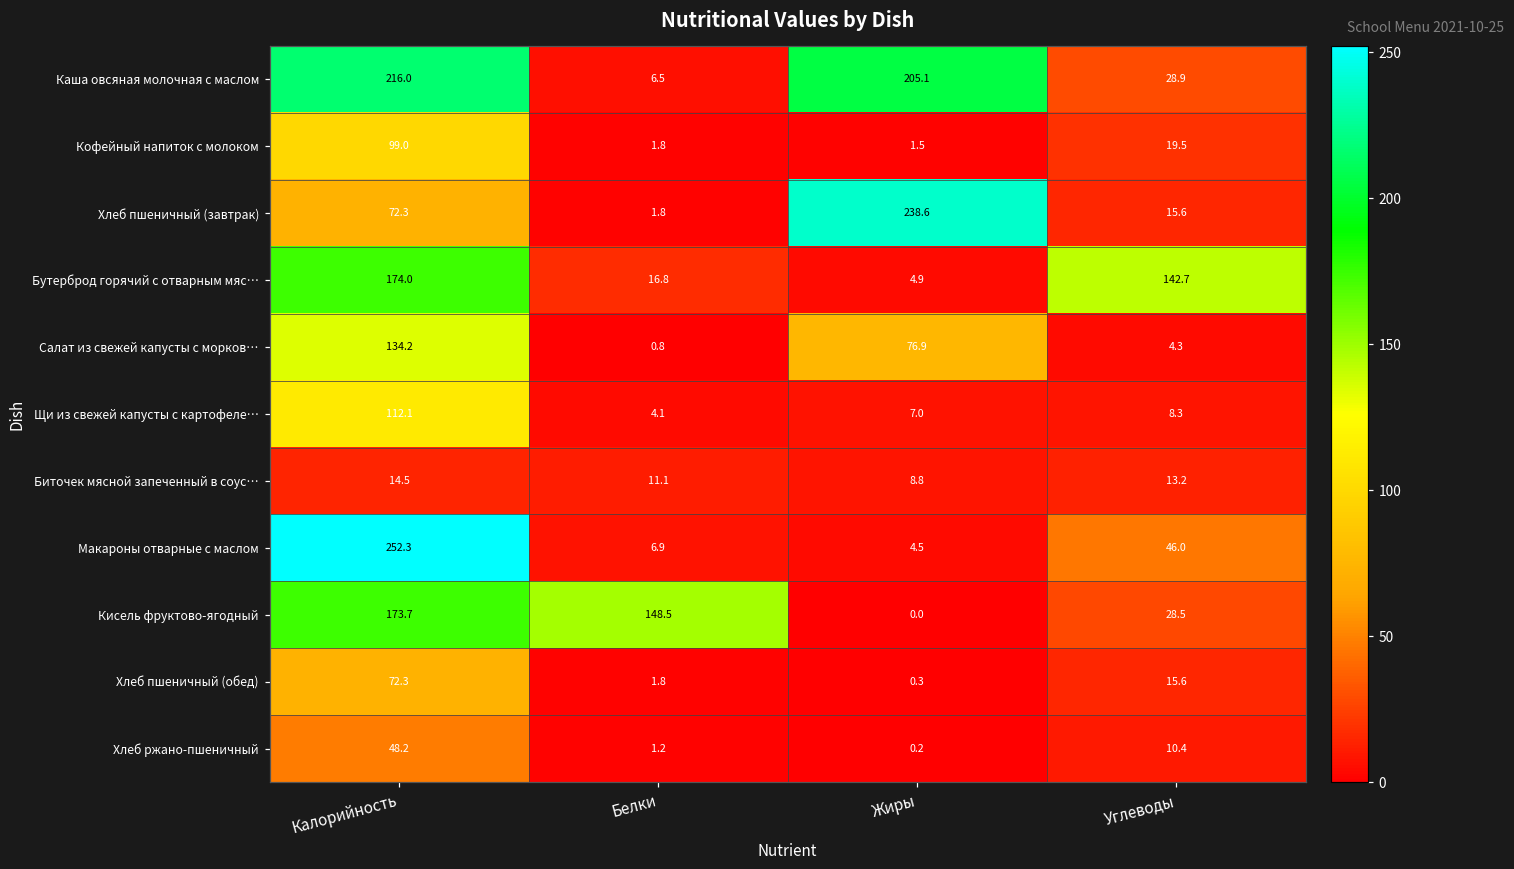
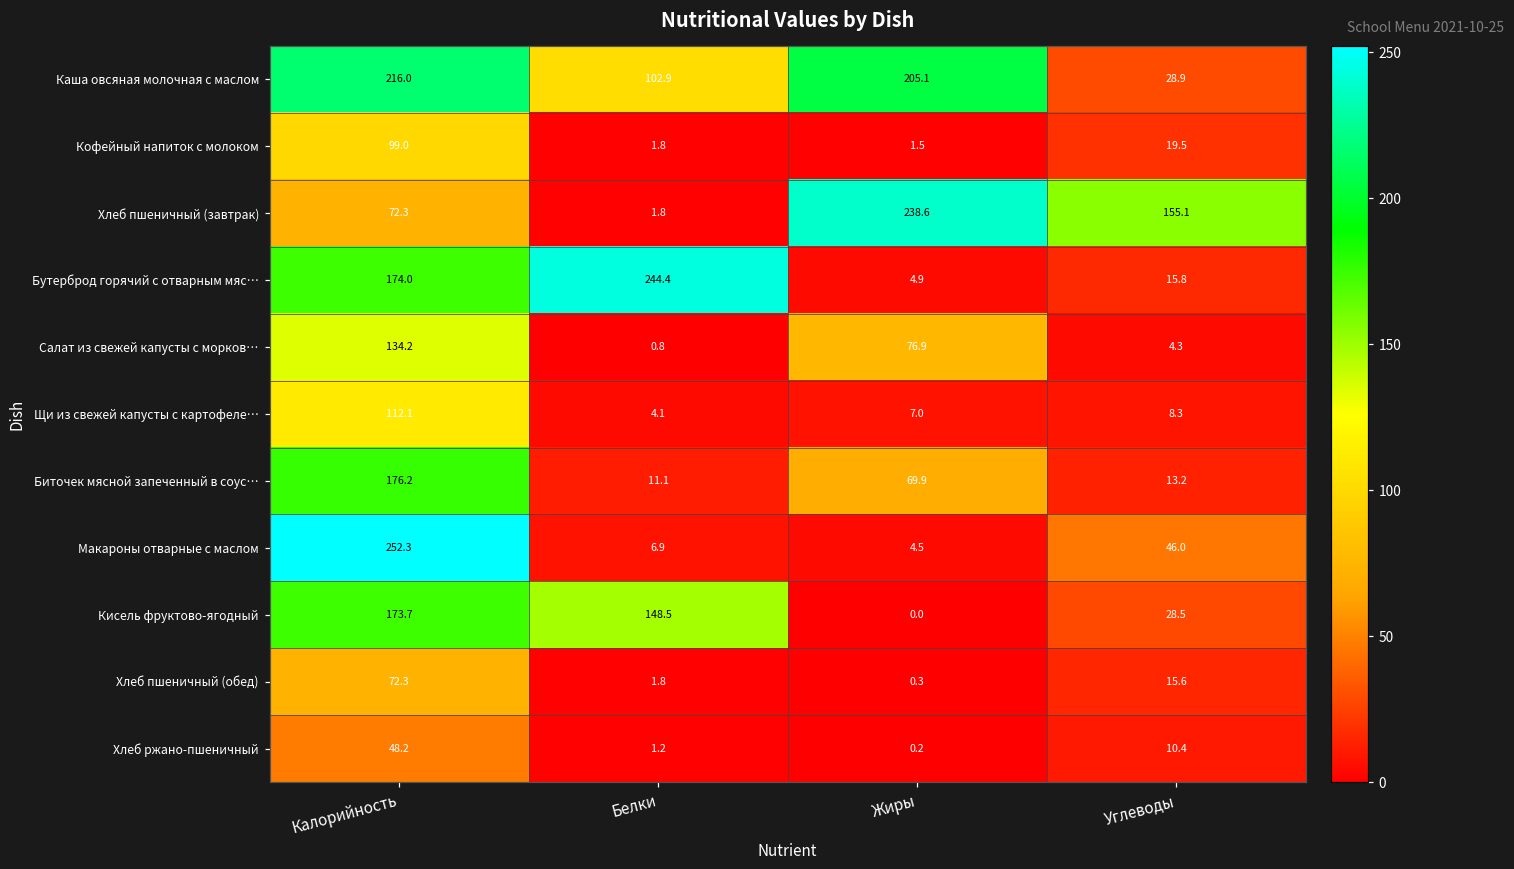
  {
    "Каша овсяная молочная с маслом": {
      "Калорийность": 216.0,
-     "Белки": 6.5,
+     "Белки": 102.9,
      "Жиры": 205.1,
      "Углеводы": 28.9
    },
    "Кофейный напиток с молоком": {
      "Калорийность": 99.0,
      "Белки": 1.8,
      "Жиры": 1.5,
      "Углеводы": 19.5
    },
    "Хлеб пшеничный (завтрак)": {
      "Калорийность": 72.3,
      "Белки": 1.8,
      "Жиры": 238.6,
-     "Углеводы": 15.6
+     "Углеводы": 155.1
    },
    "Бутерброд горячий с отварным мяс…": {
      "Калорийность": 174.0,
-     "Белки": 16.8,
+     "Белки": 244.4,
      "Жиры": 4.9,
-     "Углеводы": 142.7
+     "Углеводы": 15.8
    },
    "Салат из свежей капусты с морков…": {
      "Калорийность": 134.2,
      "Белки": 0.8,
      "Жиры": 76.9,
      "Углеводы": 4.3
    },
    "Щи из свежей капусты с картофеле…": {
      "Калорийность": 112.1,
      "Белки": 4.1,
      "Жиры": 7.0,
      "Углеводы": 8.3
    },
    "Биточек мясной запеченный в соус…": {
-     "Калорийность": 14.5,
+     "Калорийность": 176.2,
      "Белки": 11.1,
-     "Жиры": 8.8,
+     "Жиры": 69.9,
      "Углеводы": 13.2
    },
    "Макароны отварные с маслом": {
      "Калорийность": 252.3,
      "Белки": 6.9,
      "Жиры": 4.5,
      "Углеводы": 46.0
    },
    "Кисель фруктово-ягодный": {
      "Калорийность": 173.7,
      "Белки": 148.5,
      "Жиры": 0.0,
      "Углеводы": 28.5
    },
    "Хлеб пшеничный (обед)": {
      "Калорийность": 72.3,
      "Белки": 1.8,
      "Жиры": 0.3,
      "Углеводы": 15.6
    },
    "Хлеб ржано-пшеничный": {
      "Калорийность": 48.2,
      "Белки": 1.2,
      "Жиры": 0.2,
      "Углеводы": 10.4
    }
  }
